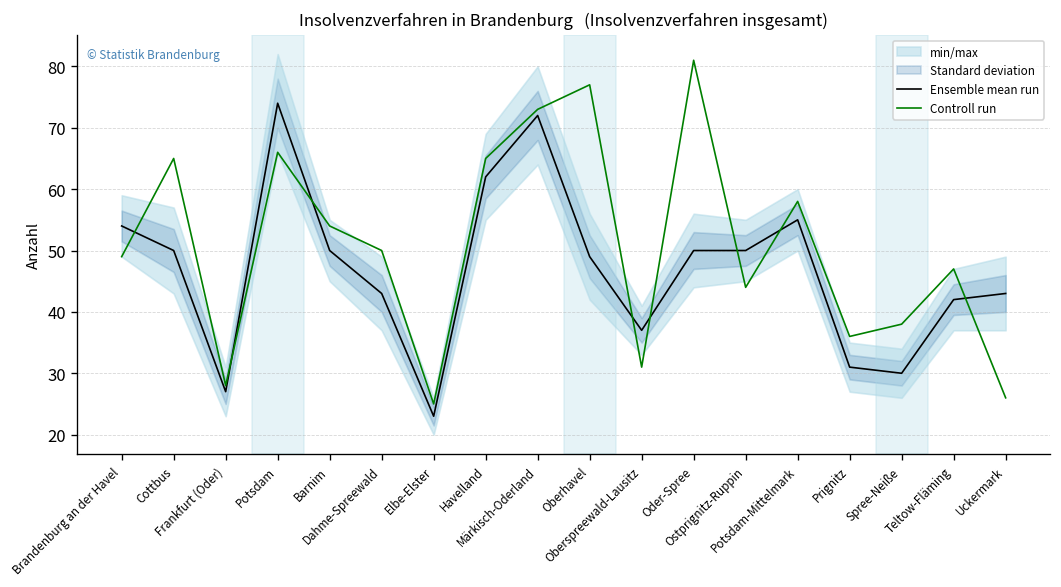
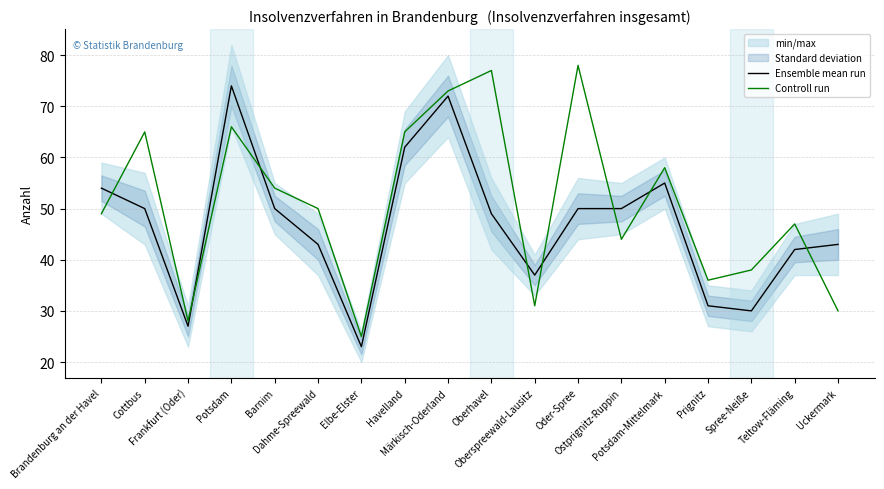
  {
    "Ensemble mean run": {
      "Brandenburg an der Havel": 54,
      "Cottbus": 50,
      "Frankfurt (Oder)": 27,
      "Potsdam": 74,
      "Barnim": 50,
      "Dahme-Spreewald": 43,
      "Elbe-Elster": 23,
      "Havelland": 62,
      "Märkisch-Oderland": 72,
      "Oberhavel": 49,
      "Oberspreewald-Lausitz": 37,
      "Oder-Spree": 50,
      "Ostprignitz-Ruppin": 50,
      "Potsdam-Mittelmark": 55,
      "Prignitz": 31,
      "Spree-Neiße": 30,
      "Teltow-Fläming": 42,
      "Uckermark": 43
    },
    "Controll run": {
      "Brandenburg an der Havel": 49,
      "Cottbus": 65,
      "Frankfurt (Oder)": 28,
      "Potsdam": 66,
      "Barnim": 54,
      "Dahme-Spreewald": 50,
      "Havelland": 65,
      "Märkisch-Oderland": 73,
      "Oberhavel": 77,
      "Oberspreewald-Lausitz": 31,
-     "Oder-Spree": 81,
+     "Oder-Spree": 78,
      "Ostprignitz-Ruppin": 44,
      "Prignitz": 36,
      "Spree-Neiße": 38,
-     "Uckermark": 26
+     "Uckermark": 30
    }
  }
